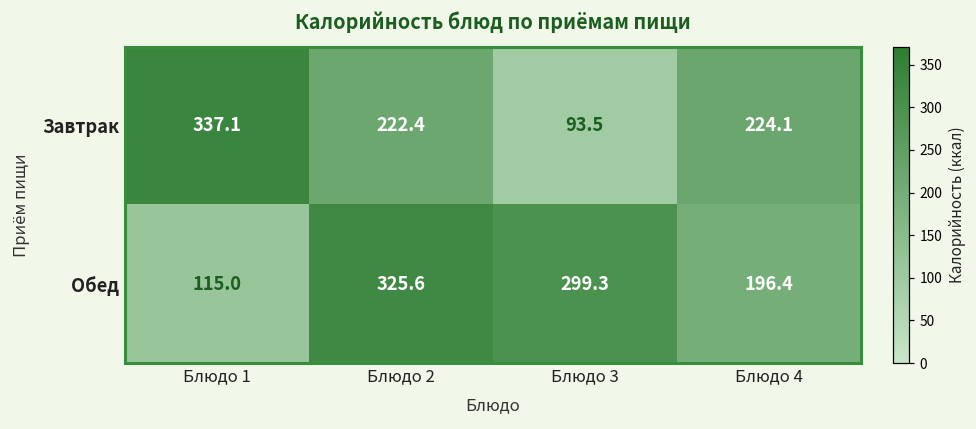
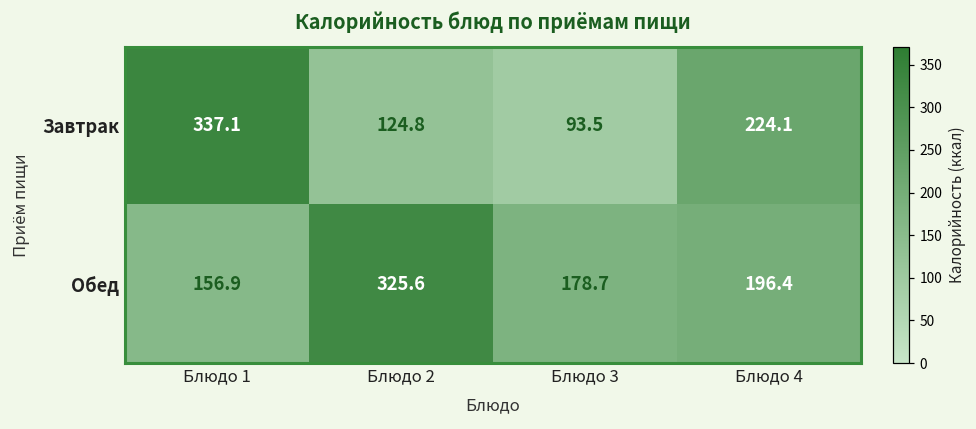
  {
    "Завтрак": {
      "Блюдо 1": 337.1,
-     "Блюдо 2": 222.4,
+     "Блюдо 2": 124.8,
      "Блюдо 3": 93.5,
      "Блюдо 4": 224.1
    },
    "Обед": {
-     "Блюдо 1": 115.0,
+     "Блюдо 1": 156.9,
      "Блюдо 2": 325.6,
-     "Блюдо 3": 299.3,
+     "Блюдо 3": 178.7,
      "Блюдо 4": 196.4
    }
  }
